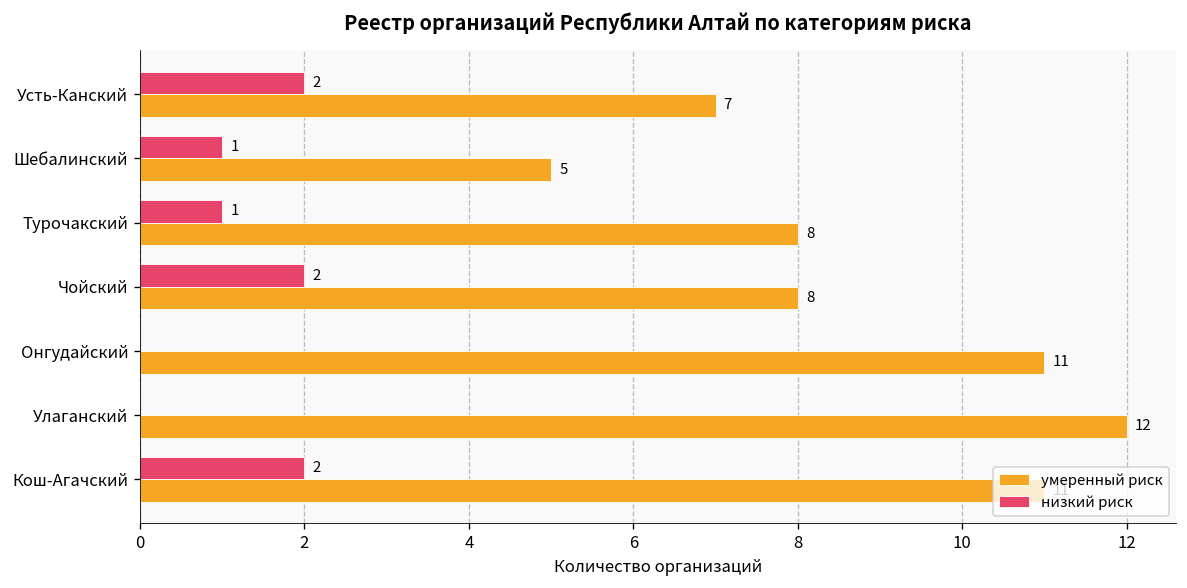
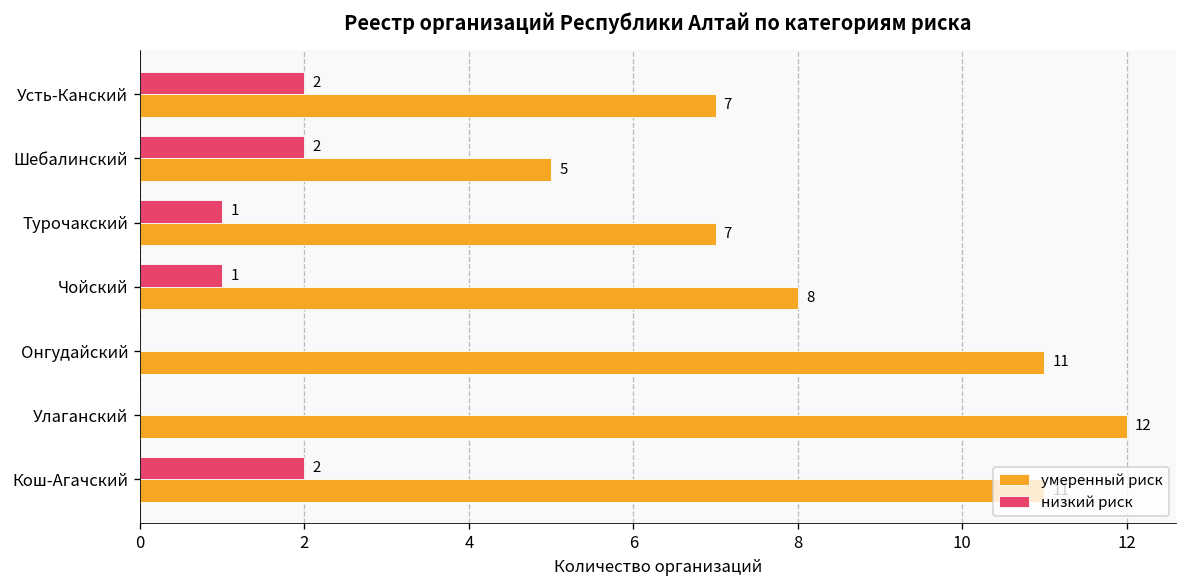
  {
    "умеренный риск": {
      "Усть-Канский": 7,
      "Шебалинский": 5,
-     "Турочакский": 8,
+     "Турочакский": 7,
      "Чойский": 8,
      "Онгудайский": 11,
      "Улаганский": 12
    },
    "низкий риск": {
      "Усть-Канский": 2,
-     "Шебалинский": 1,
+     "Шебалинский": 2,
      "Турочакский": 1,
-     "Чойский": 2,
+     "Чойский": 1,
      "Кош-Агачский": 2
    }
  }
